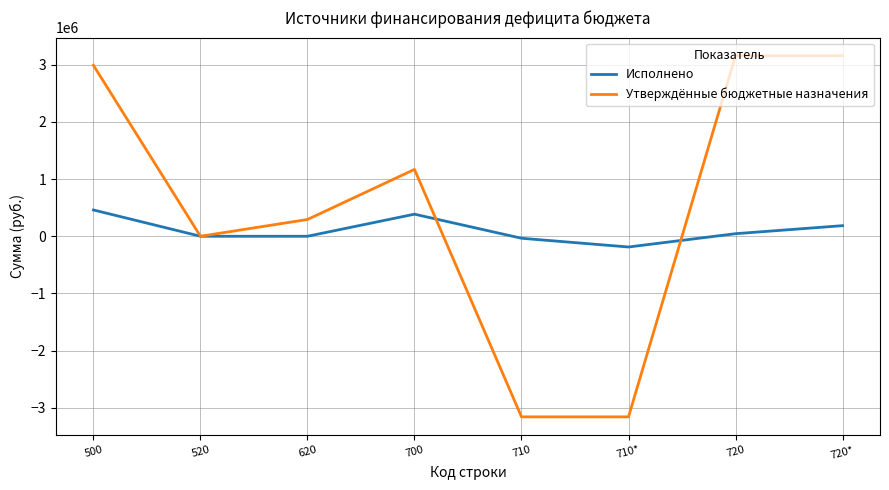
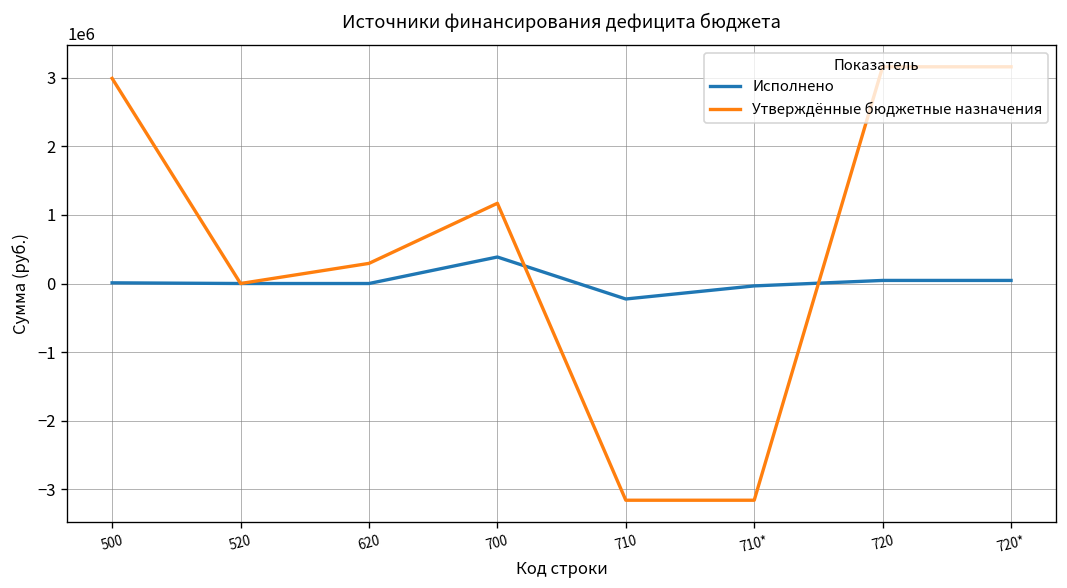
  {
    "Исполнено": {
-     "500": 500000,
+     "500": 0,
      "620": 0,
      "700": 400000,
-     "710": 0,
-     "710*": -200000,
+     "710": -200000,
+     "710*": 0,
      "720": 0,
-     "720*": 200000
+     "720*": 0
    },
    "Утверждённые бюджетные назначения": {
      "500": 3000000,
      "620": 300000,
      "700": 1200000,
      "710": -3200000,
      "710*": -3200000
    }
  }
